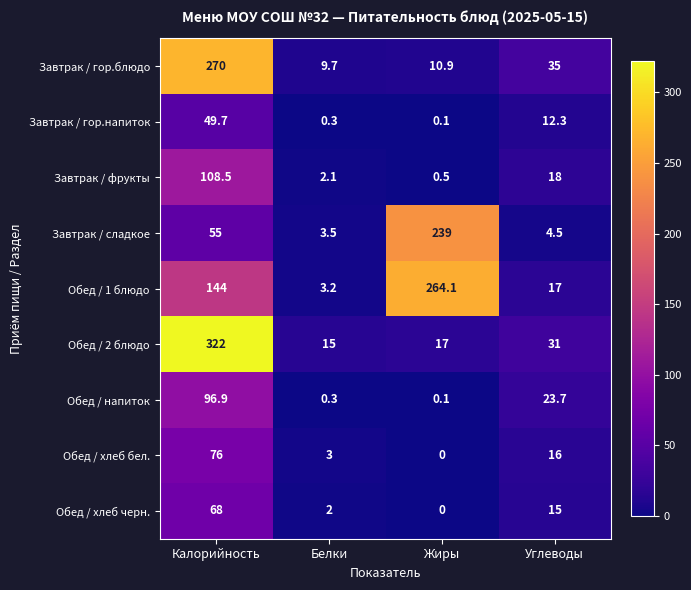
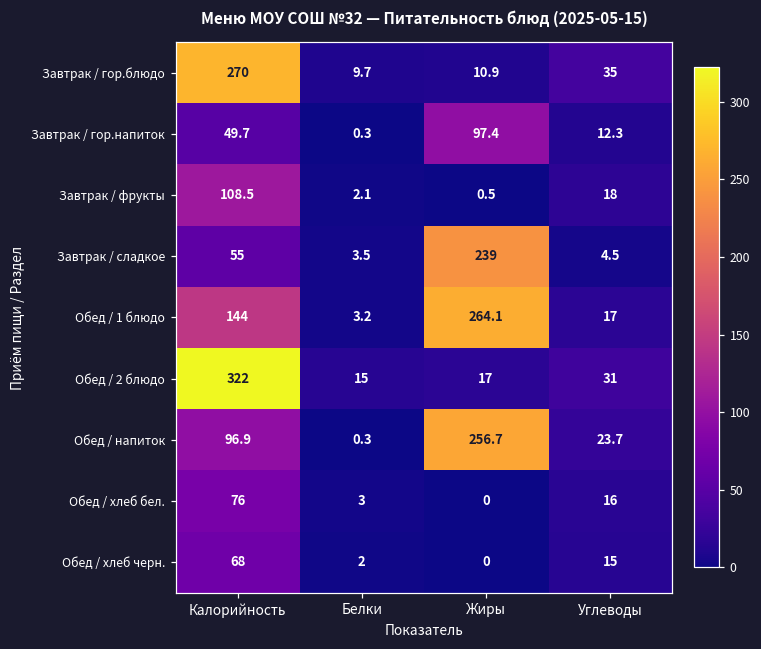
  {
    "Завтрак / гор.блюдо": {
      "Калорийность": 270,
      "Белки": 9.7,
      "Жиры": 10.9,
      "Углеводы": 35
    },
    "Завтрак / гор.напиток": {
      "Калорийность": 49.7,
      "Белки": 0.3,
-     "Жиры": 0.1,
+     "Жиры": 97.4,
      "Углеводы": 12.3
    },
    "Завтрак / фрукты": {
      "Калорийность": 108.5,
      "Белки": 2.1,
      "Жиры": 0.5,
      "Углеводы": 18
    },
    "Завтрак / сладкое": {
      "Калорийность": 55,
      "Белки": 3.5,
      "Жиры": 239,
      "Углеводы": 4.5
    },
    "Обед / 1 блюдо": {
      "Калорийность": 144,
      "Белки": 3.2,
      "Жиры": 264.1,
      "Углеводы": 17
    },
    "Обед / 2 блюдо": {
      "Калорийность": 322,
      "Белки": 15,
      "Жиры": 17,
      "Углеводы": 31
    },
    "Обед / напиток": {
      "Калорийность": 96.9,
      "Белки": 0.3,
-     "Жиры": 0.1,
+     "Жиры": 256.7,
      "Углеводы": 23.7
    },
    "Обед / хлеб бел.": {
      "Калорийность": 76,
      "Белки": 3,
      "Жиры": 0,
      "Углеводы": 16
    },
    "Обед / хлеб черн.": {
      "Калорийность": 68,
      "Белки": 2,
      "Жиры": 0,
      "Углеводы": 15
    }
  }
